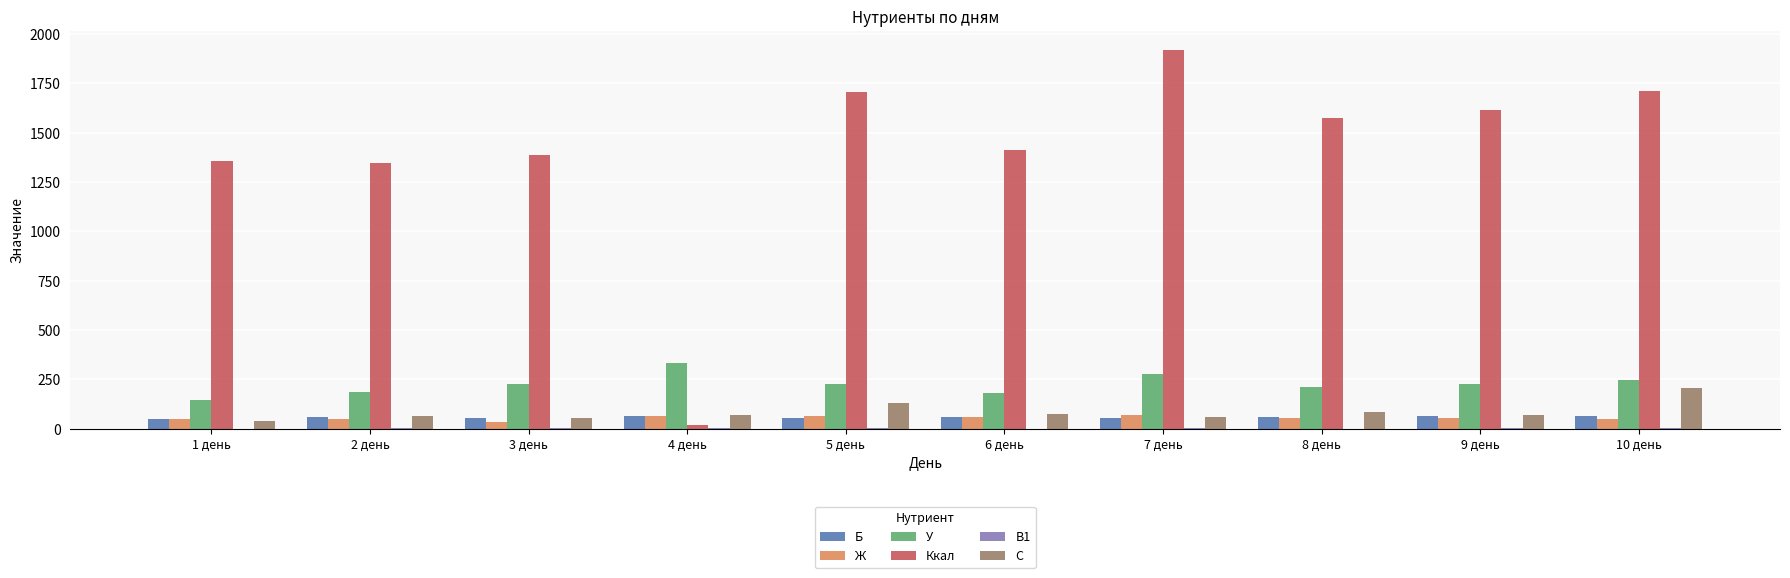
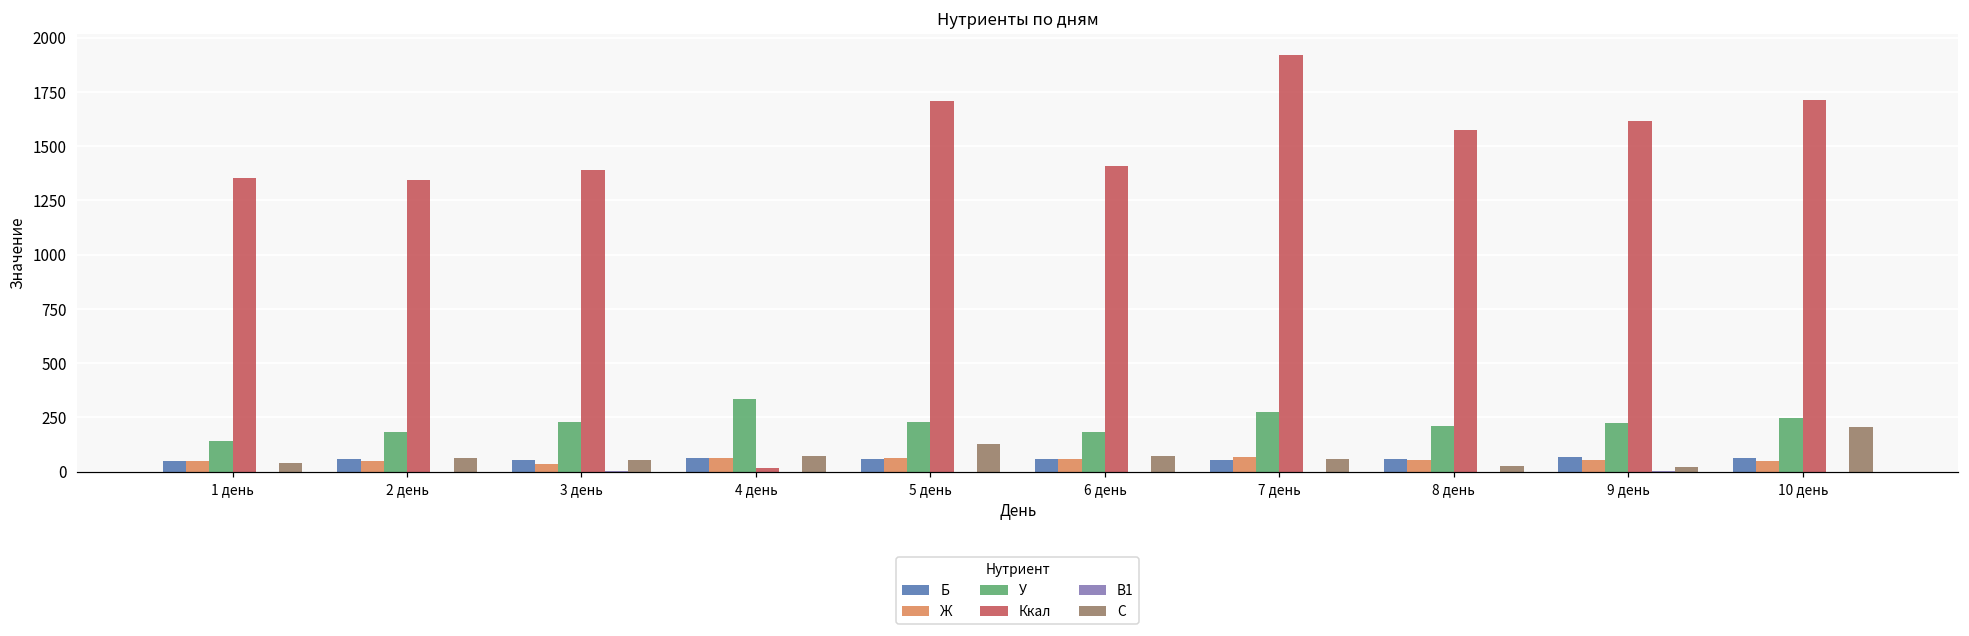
  {
    "У": {
      "1 день": 140,
      "2 день": 180,
      "3 день": 230,
      "4 день": 330,
      "5 день": 230,
      "6 день": 180,
      "7 день": 280,
      "8 день": 210,
      "9 день": 220,
      "10 день": 250
    },
    "С": {
      "1 день": 40,
      "2 день": 70,
      "3 день": 50,
      "4 день": 70,
      "5 день": 130,
      "6 день": 70,
      "7 день": 60,
-     "8 день": 90,
-     "9 день": 70,
+     "8 день": 30,
+     "9 день": 20,
      "10 день": 200
    }
  }
